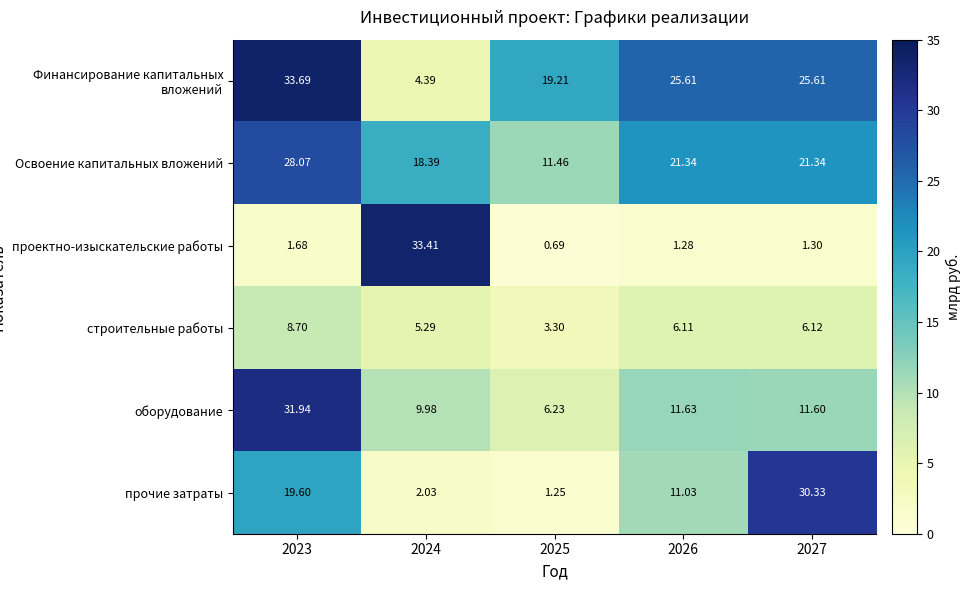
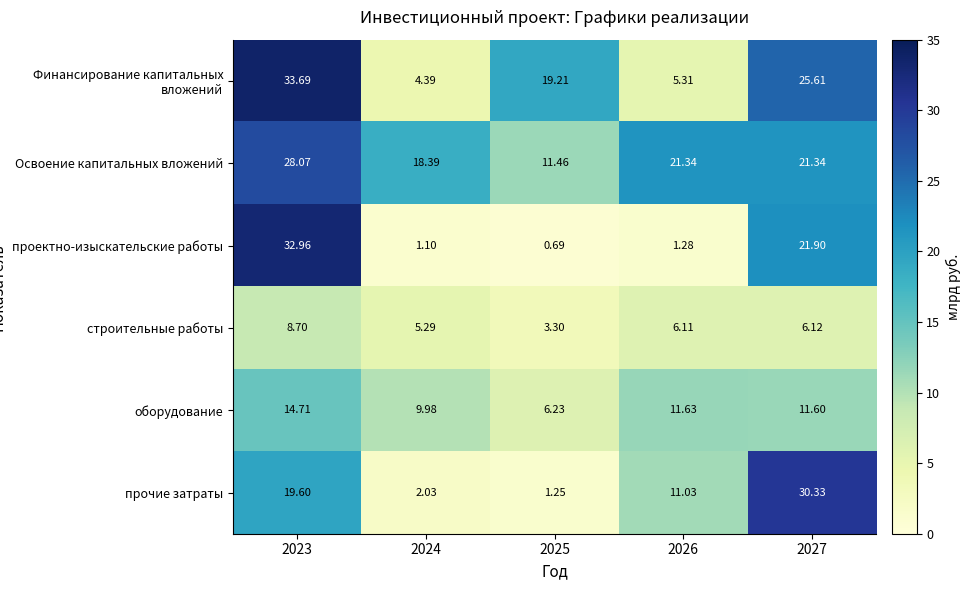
  {
    "Финансирование капитальных вложений": {
      "2023": 33.69,
      "2024": 4.39,
      "2025": 19.21,
-     "2026": 25.61,
+     "2026": 5.31,
      "2027": 25.61
    },
    "Освоение капитальных вложений": {
      "2023": 28.07,
      "2024": 18.39,
      "2025": 11.46,
      "2026": 21.34,
      "2027": 21.34
    },
    "проектно-изыскательские работы": {
-     "2023": 1.68,
-     "2024": 33.41,
+     "2023": 32.96,
+     "2024": 1.10,
      "2025": 0.69,
      "2026": 1.28,
-     "2027": 1.30
+     "2027": 21.90
    },
    "строительные работы": {
      "2023": 8.70,
      "2024": 5.29,
      "2025": 3.30,
      "2026": 6.11,
      "2027": 6.12
    },
    "оборудование": {
-     "2023": 31.94,
+     "2023": 14.71,
      "2024": 9.98,
      "2025": 6.23,
      "2026": 11.63,
      "2027": 11.60
    },
    "прочие затраты": {
      "2023": 19.60,
      "2024": 2.03,
      "2025": 1.25,
      "2026": 11.03,
      "2027": 30.33
    }
  }
